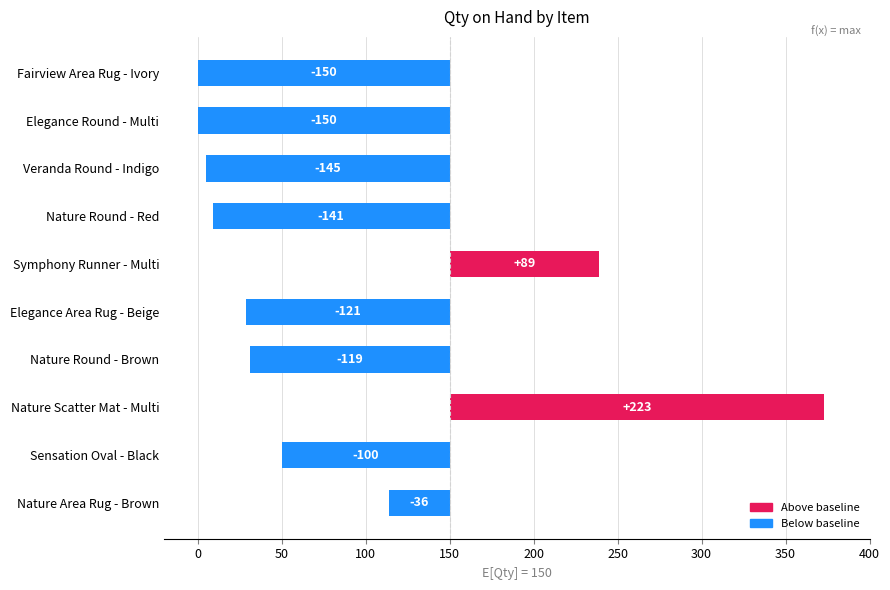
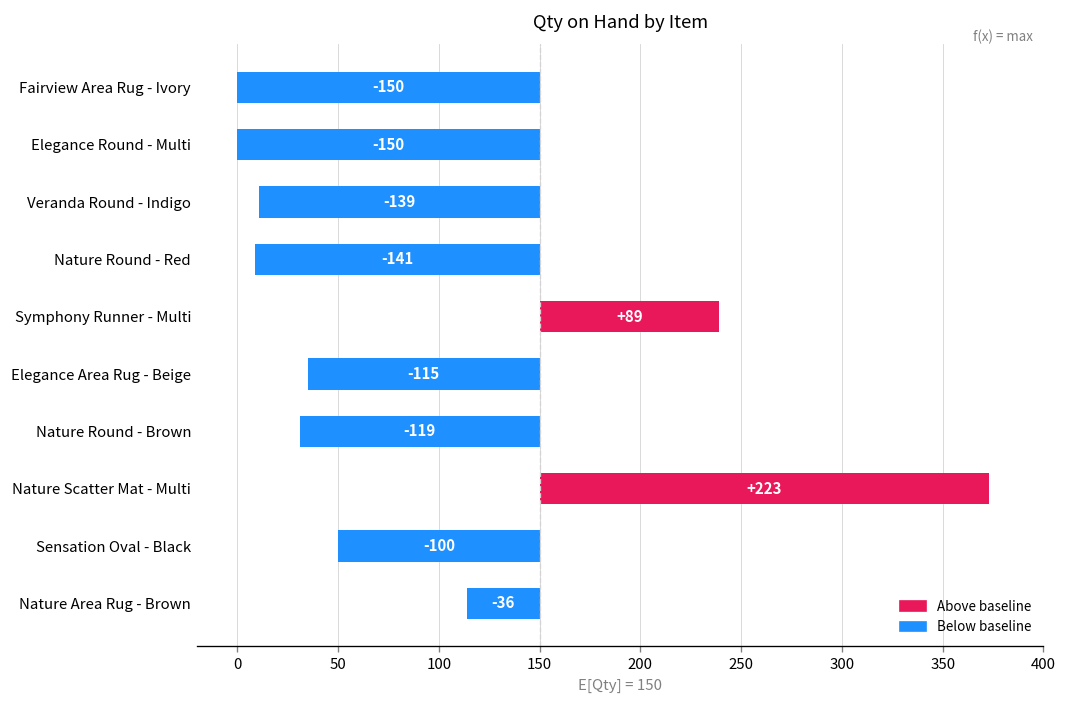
  {
    "Fairview Area Rug - Ivory": "-150",
    "Elegance Round - Multi": "-150",
-   "Veranda Round - Indigo": "-145",
+   "Veranda Round - Indigo": "-139",
    "Nature Round - Red": "-141",
    "Symphony Runner - Multi": "+89",
-   "Elegance Area Rug - Beige": "-121",
+   "Elegance Area Rug - Beige": "-115",
    "Nature Round - Brown": "-119",
    "Nature Scatter Mat - Multi": "+223",
    "Sensation Oval - Black": "-100",
    "Nature Area Rug - Brown": "-36"
  }
